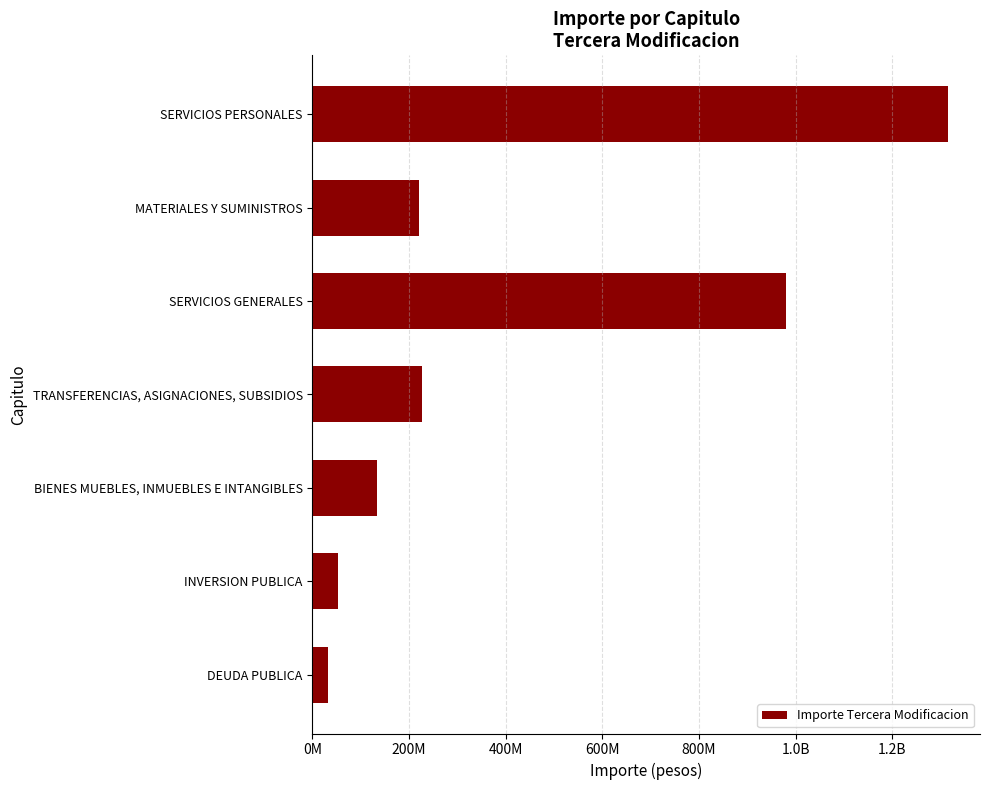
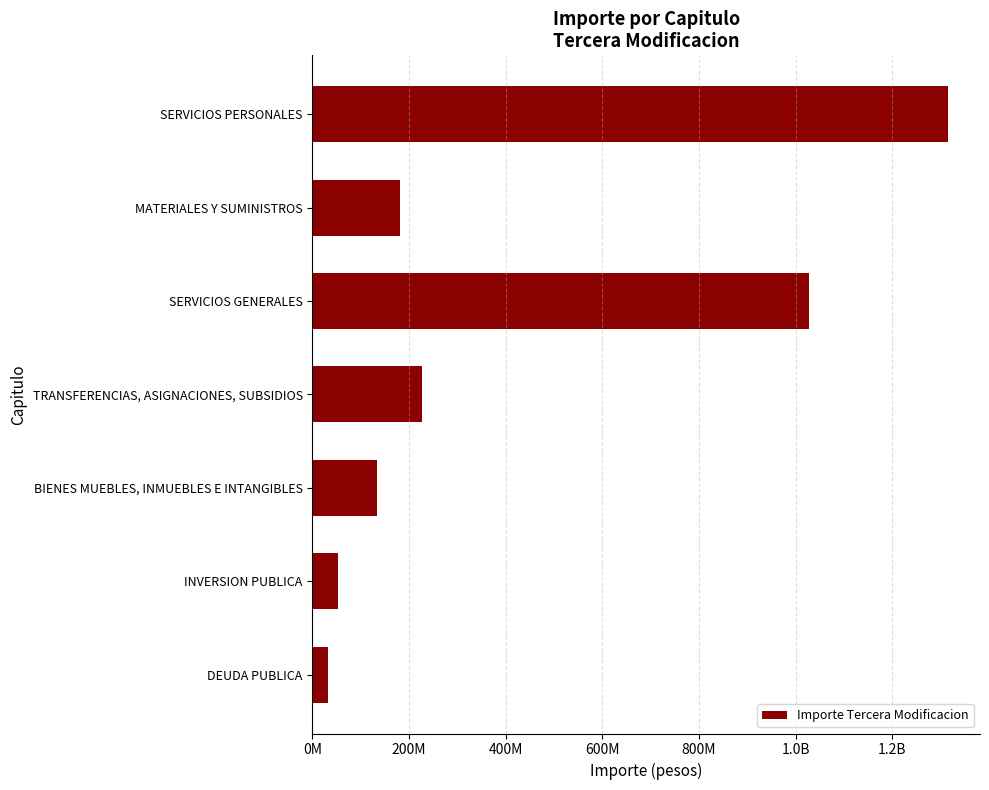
  {
    "SERVICIOS PERSONALES": 1320000000,
-   "MATERIALES Y SUMINISTROS": 220000000,
-   "SERVICIOS GENERALES": 980000000,
+   "MATERIALES Y SUMINISTROS": 180000000,
+   "SERVICIOS GENERALES": 1030000000,
    "TRANSFERENCIAS, ASIGNACIONES, SUBSIDIOS": 230000000,
    "BIENES MUEBLES, INMUEBLES E INTANGIBLES": 130000000,
    "INVERSION PUBLICA": 50000000,
    "DEUDA PUBLICA": 30000000
  }
